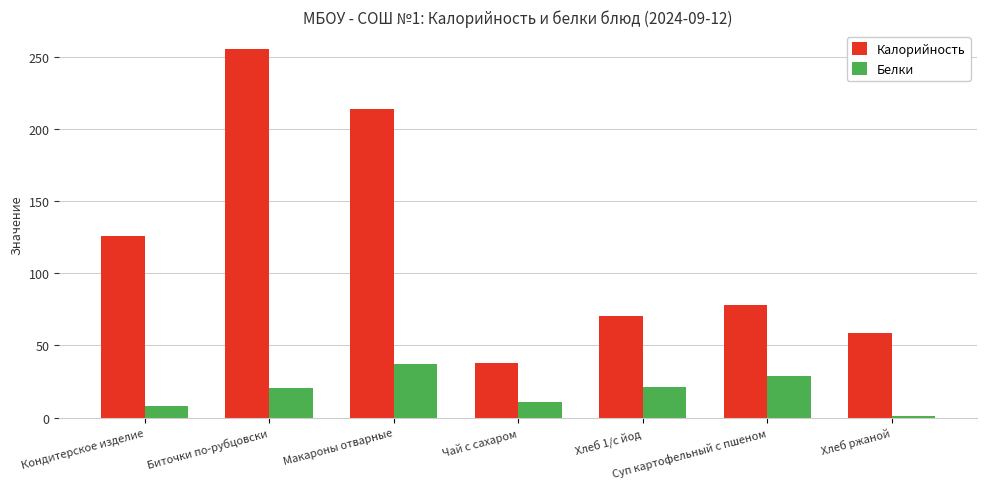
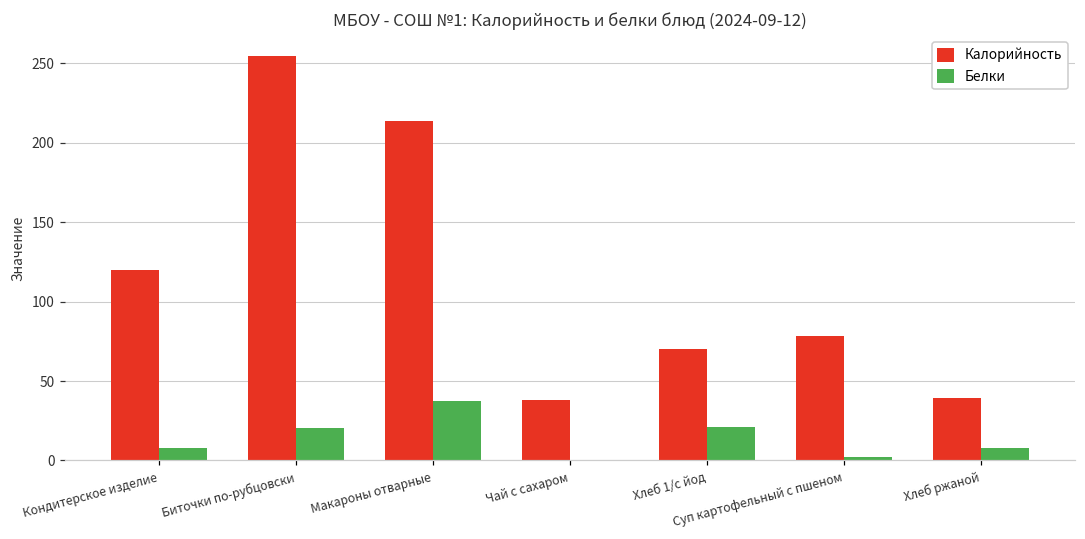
  {
    "Калорийность": {
-     "Кондитерское изделие": 126,
+     "Кондитерское изделие": 120,
      "Биточки по-рубцовски": 255,
      "Макароны отварные": 214,
      "Чай с сахаром": 38,
      "Хлеб 1/с йод": 70,
      "Суп картофельный с пшеном": 78,
-     "Хлеб ржаной": 59
+     "Хлеб ржаной": 40
    },
    "Белки": {
      "Кондитерское изделие": 8,
      "Биточки по-рубцовски": 21,
      "Макароны отварные": 37,
-     "Чай с сахаром": 11,
+     "Чай с сахаром": 0,
      "Хлеб 1/с йод": 21,
-     "Суп картофельный с пшеном": 29,
-     "Хлеб ржаной": 1
+     "Суп картофельный с пшеном": 2,
+     "Хлеб ржаной": 8
    }
  }
